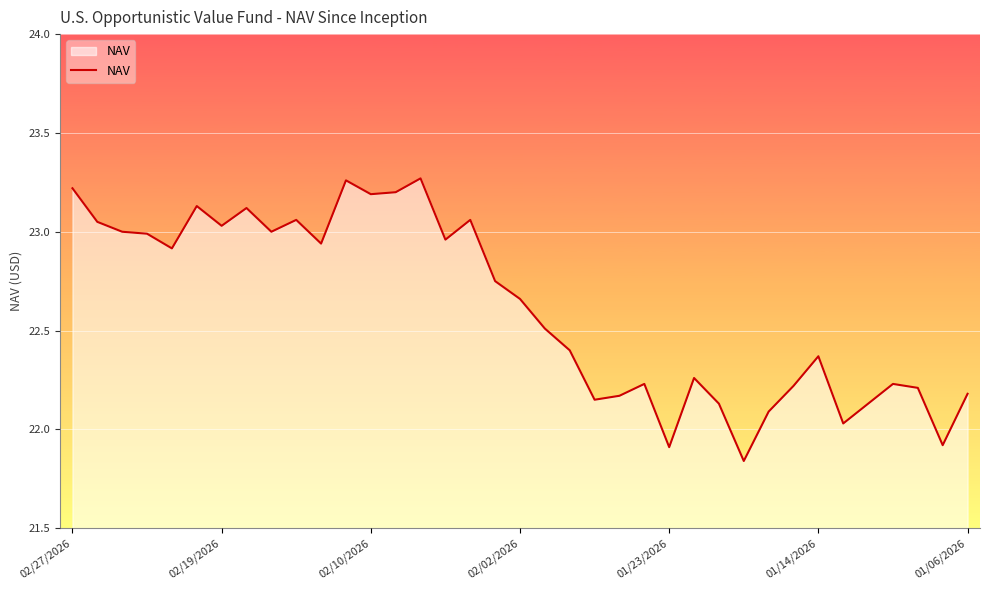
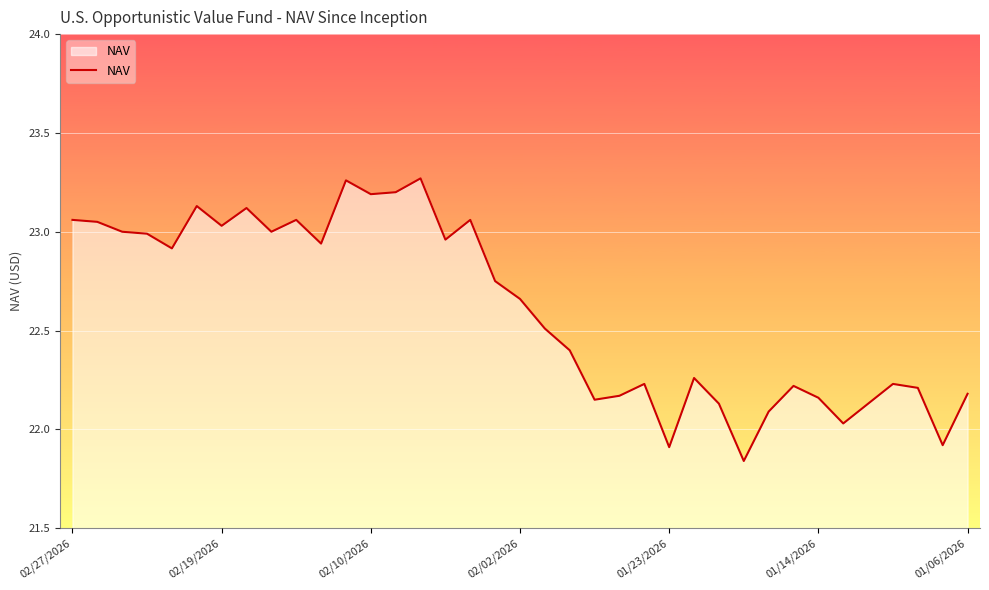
  {
-   "02/27/2026": 23.22,
+   "02/27/2026": 23.06,
    "02/19/2026": 23.03,
    "02/10/2026": 23.19,
    "02/02/2026": 22.66,
    "01/23/2026": 21.91,
-   "01/14/2026": 22.37,
+   "01/14/2026": 22.16,
    "01/06/2026": 22.18
  }
